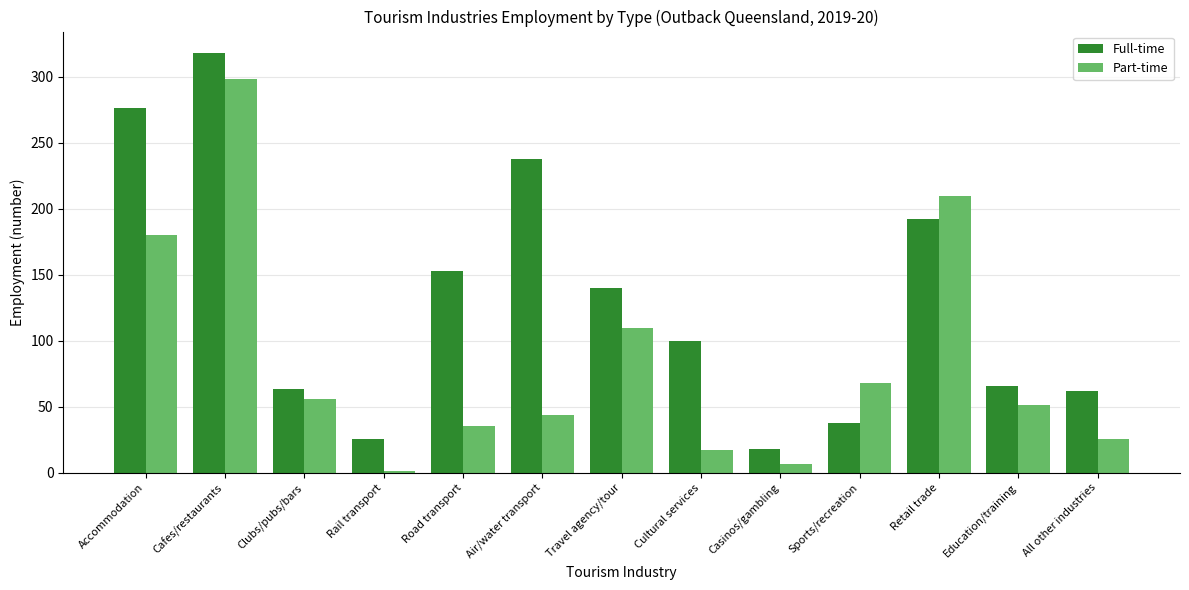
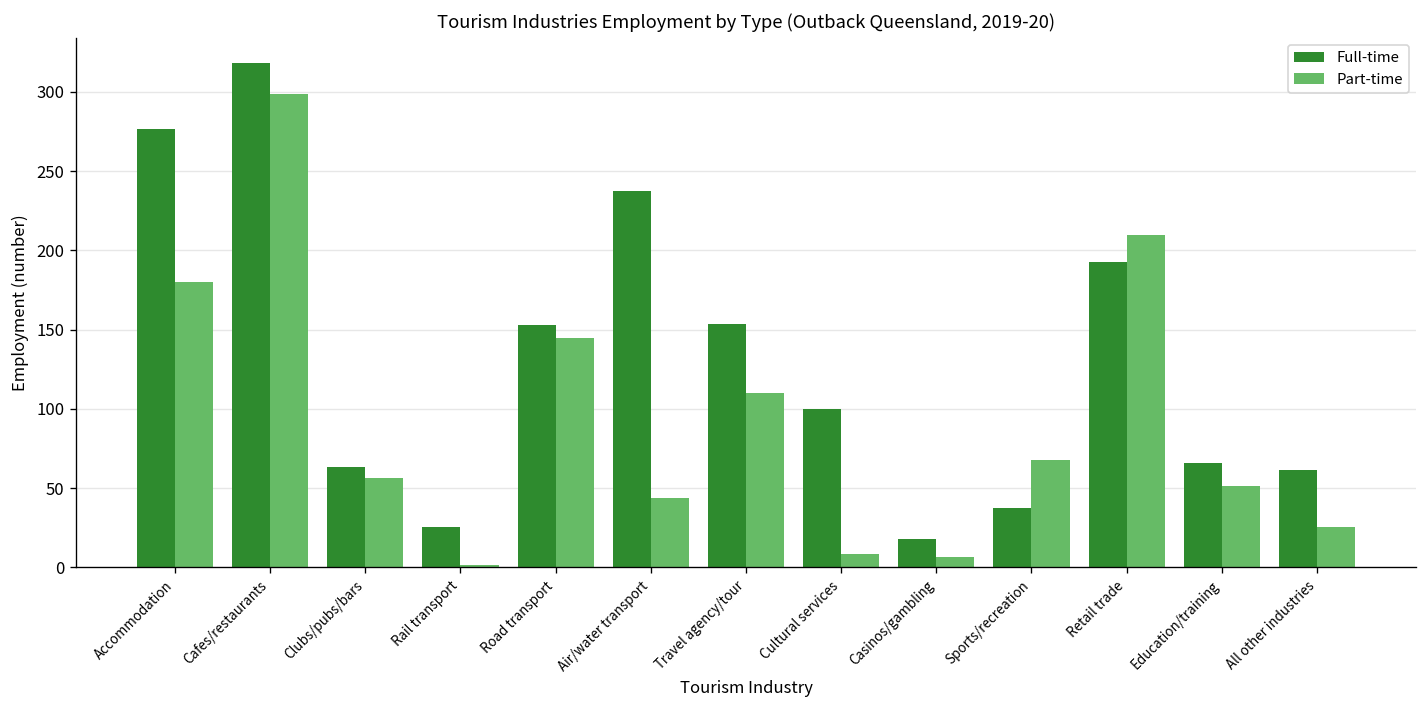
  {
    "Full-time": {
      "Accommodation": 276,
      "Cafes/restaurants": 318,
      "Clubs/pubs/bars": 63,
      "Rail transport": 25,
      "Road transport": 153,
      "Air/water transport": 237,
-     "Travel agency/tour": 140,
+     "Travel agency/tour": 154,
      "Cultural services": 100,
      "Casinos/gambling": 18,
      "Sports/recreation": 38,
      "Retail trade": 192,
      "Education/training": 66,
      "All other industries": 62
    },
    "Part-time": {
      "Accommodation": 180,
      "Cafes/restaurants": 298,
      "Clubs/pubs/bars": 56,
-     "Road transport": 35,
+     "Road transport": 145,
      "Air/water transport": 44,
      "Travel agency/tour": 110,
-     "Cultural services": 17,
+     "Cultural services": 9,
      "Casinos/gambling": 6,
      "Sports/recreation": 68,
      "Retail trade": 210,
      "Education/training": 51,
      "All other industries": 26
    }
  }
